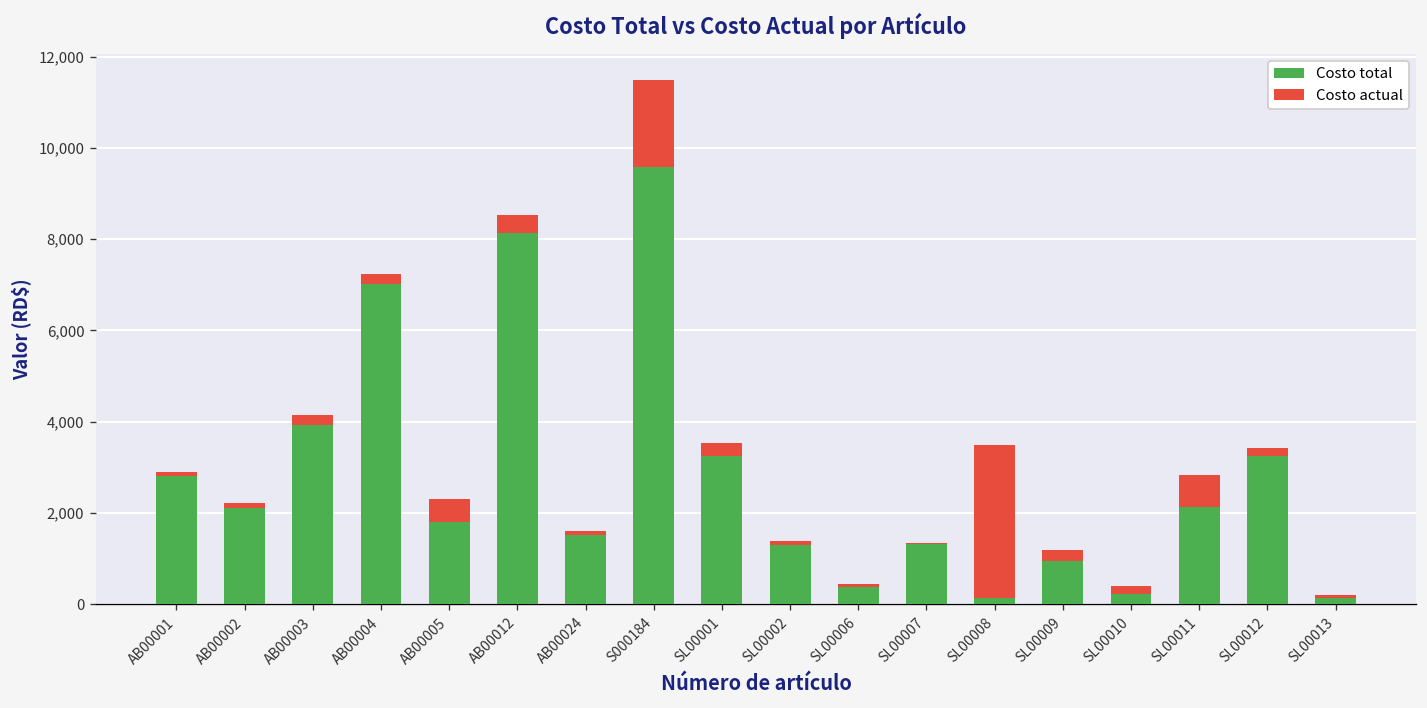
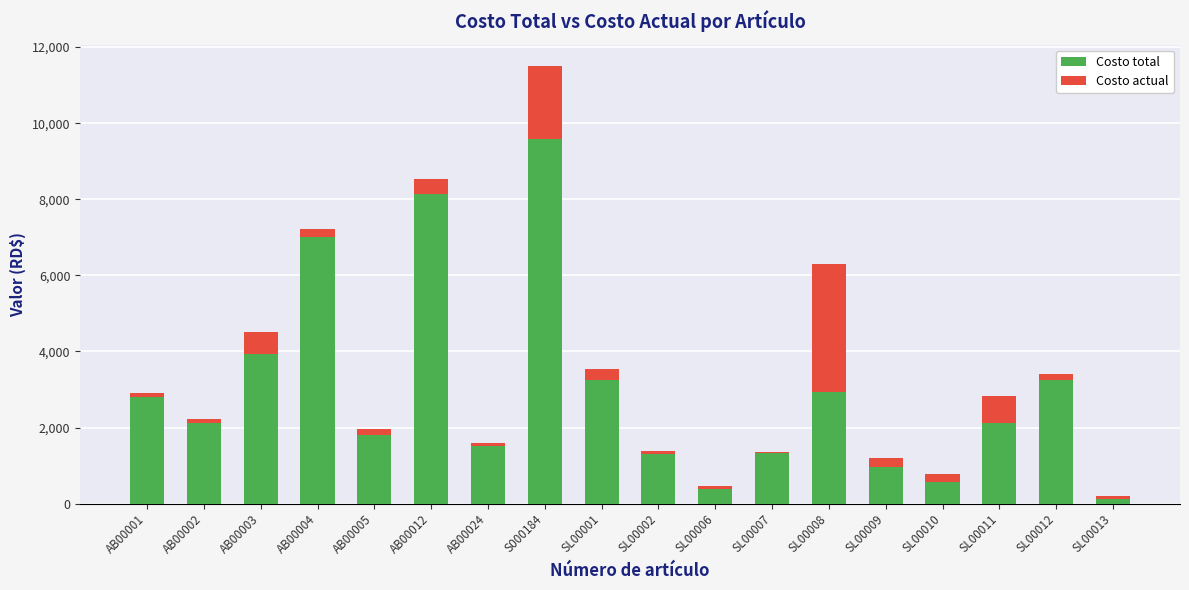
  {
    "Costo total": {
      "AB00001": "2,800",
      "AB00002": "2,100",
      "AB00003": "3,900",
      "AB00004": "7,000",
      "AB00005": "1,800",
      "AB00012": "8,100",
      "AB00024": "1,500",
      "S000184": "9,600",
      "SL00001": "3,300",
      "SL00002": "1,300",
      "SL00006": "400",
      "SL00007": "1,300",
-     "SL00008": "100",
+     "SL00008": "2,900",
      "SL00009": "900",
-     "SL00010": "200",
+     "SL00010": "600",
      "SL00011": "2,100",
      "SL00012": "3,300",
      "SL00013": "100"
    },
    "Costo actual": {
      "AB00001": "100",
      "AB00002": "100",
-     "AB00003": "200",
+     "AB00003": "600",
      "AB00004": "200",
-     "AB00005": "500",
+     "AB00005": "200",
      "AB00012": "400",
      "AB00024": "100",
      "S000184": "1,900",
      "SL00001": "300",
      "SL00002": "100",
      "SL00006": "100",
      "SL00008": "3,400",
      "SL00009": "200",
      "SL00010": "200",
      "SL00011": "700",
      "SL00012": "200",
      "SL00013": "100"
    }
  }
